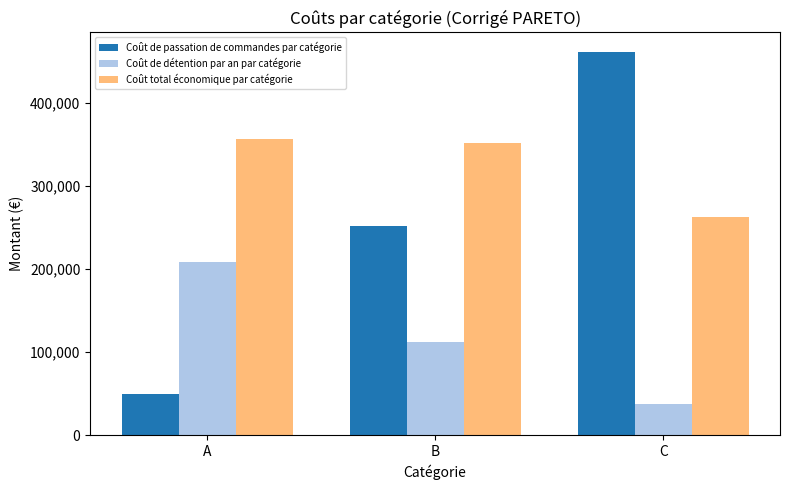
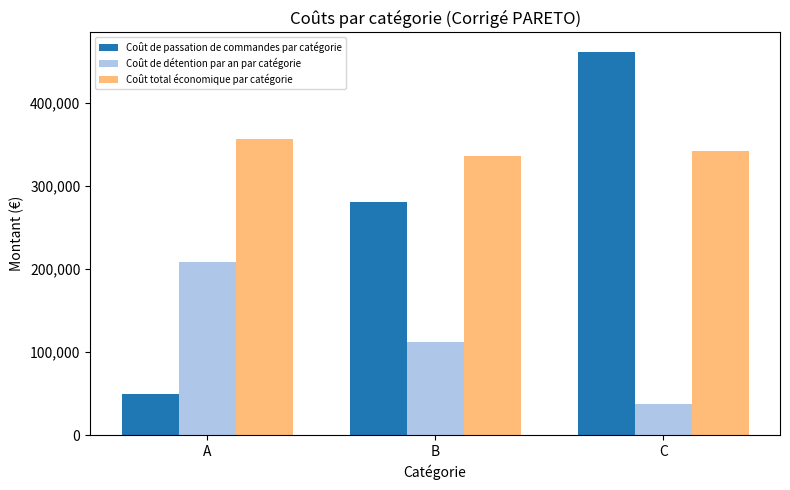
  {
    "Coût de passation de commandes par catégorie": {
      "A": "50,000",
-     "B": "250,000",
+     "B": "280,000",
      "C": "460,000"
    },
    "Coût de détention par an par catégorie": {
      "A": "210,000",
      "B": "110,000",
      "C": "40,000"
    },
    "Coût total économique par catégorie": {
      "A": "360,000",
-     "B": "350,000",
-     "C": "260,000"
+     "B": "340,000",
+     "C": "340,000"
    }
  }
